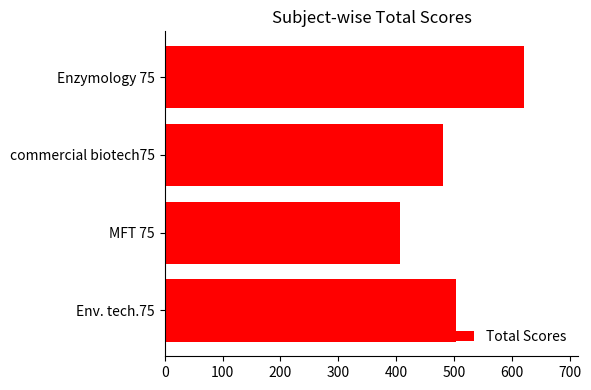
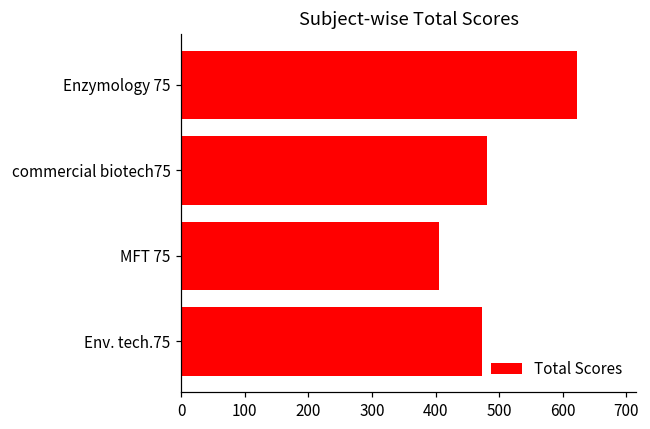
  {
    "Enzymology 75": 620,
    "commercial biotech75": 480,
    "MFT 75": 410,
-   "Env. tech.75": 500
+   "Env. tech.75": 470
  }
